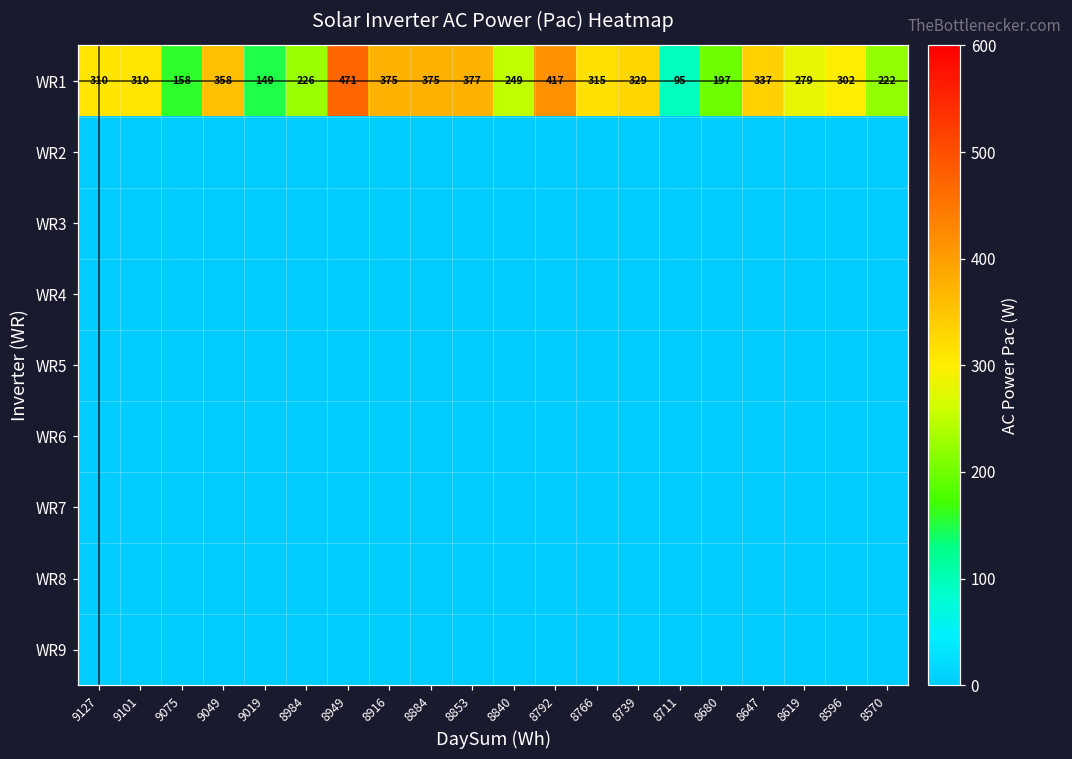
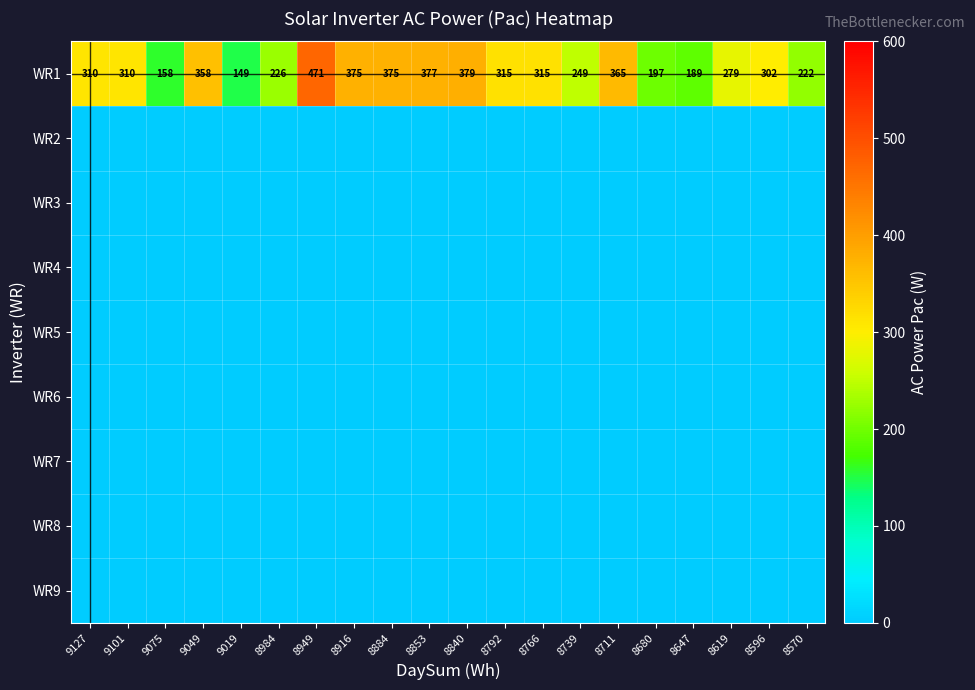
  {
    "WR1": {
      "9127": 310,
      "9101": 310,
      "9075": 158,
      "9049": 358,
      "9019": 149,
      "8984": 226,
      "8949": 471,
      "8916": 375,
      "8884": 375,
      "8853": 377,
-     "8840": 249,
-     "8792": 417,
+     "8840": 379,
+     "8792": 315,
      "8766": 315,
-     "8739": 329,
-     "8711": 95,
+     "8739": 249,
+     "8711": 365,
      "8680": 197,
-     "8647": 337,
+     "8647": 189,
      "8619": 279,
      "8596": 302,
      "8570": 222
    }
  }
